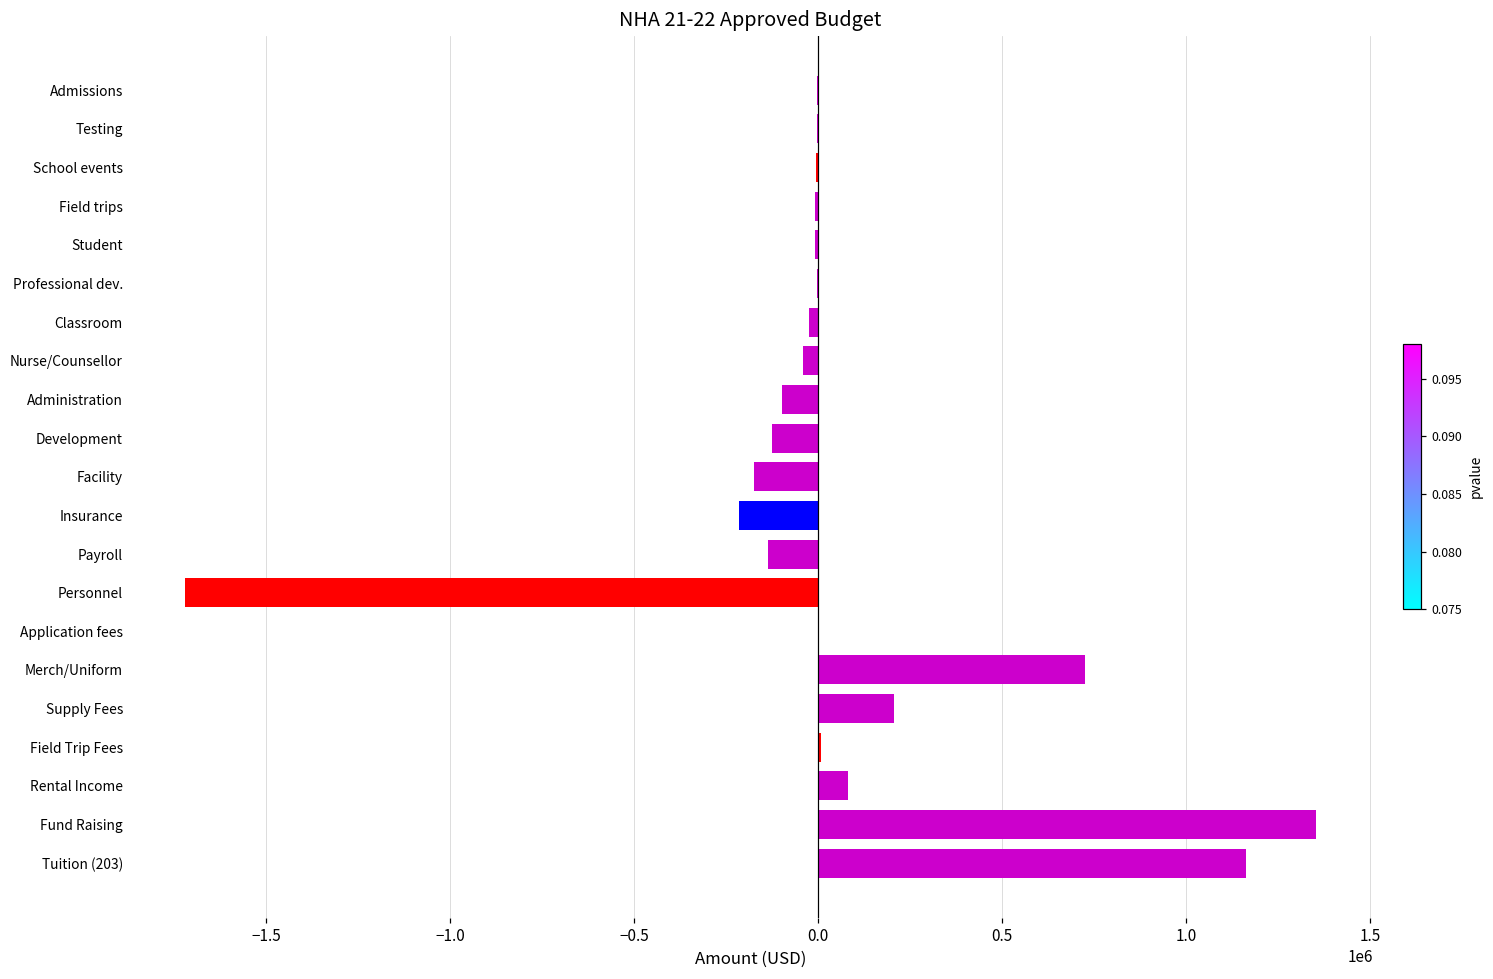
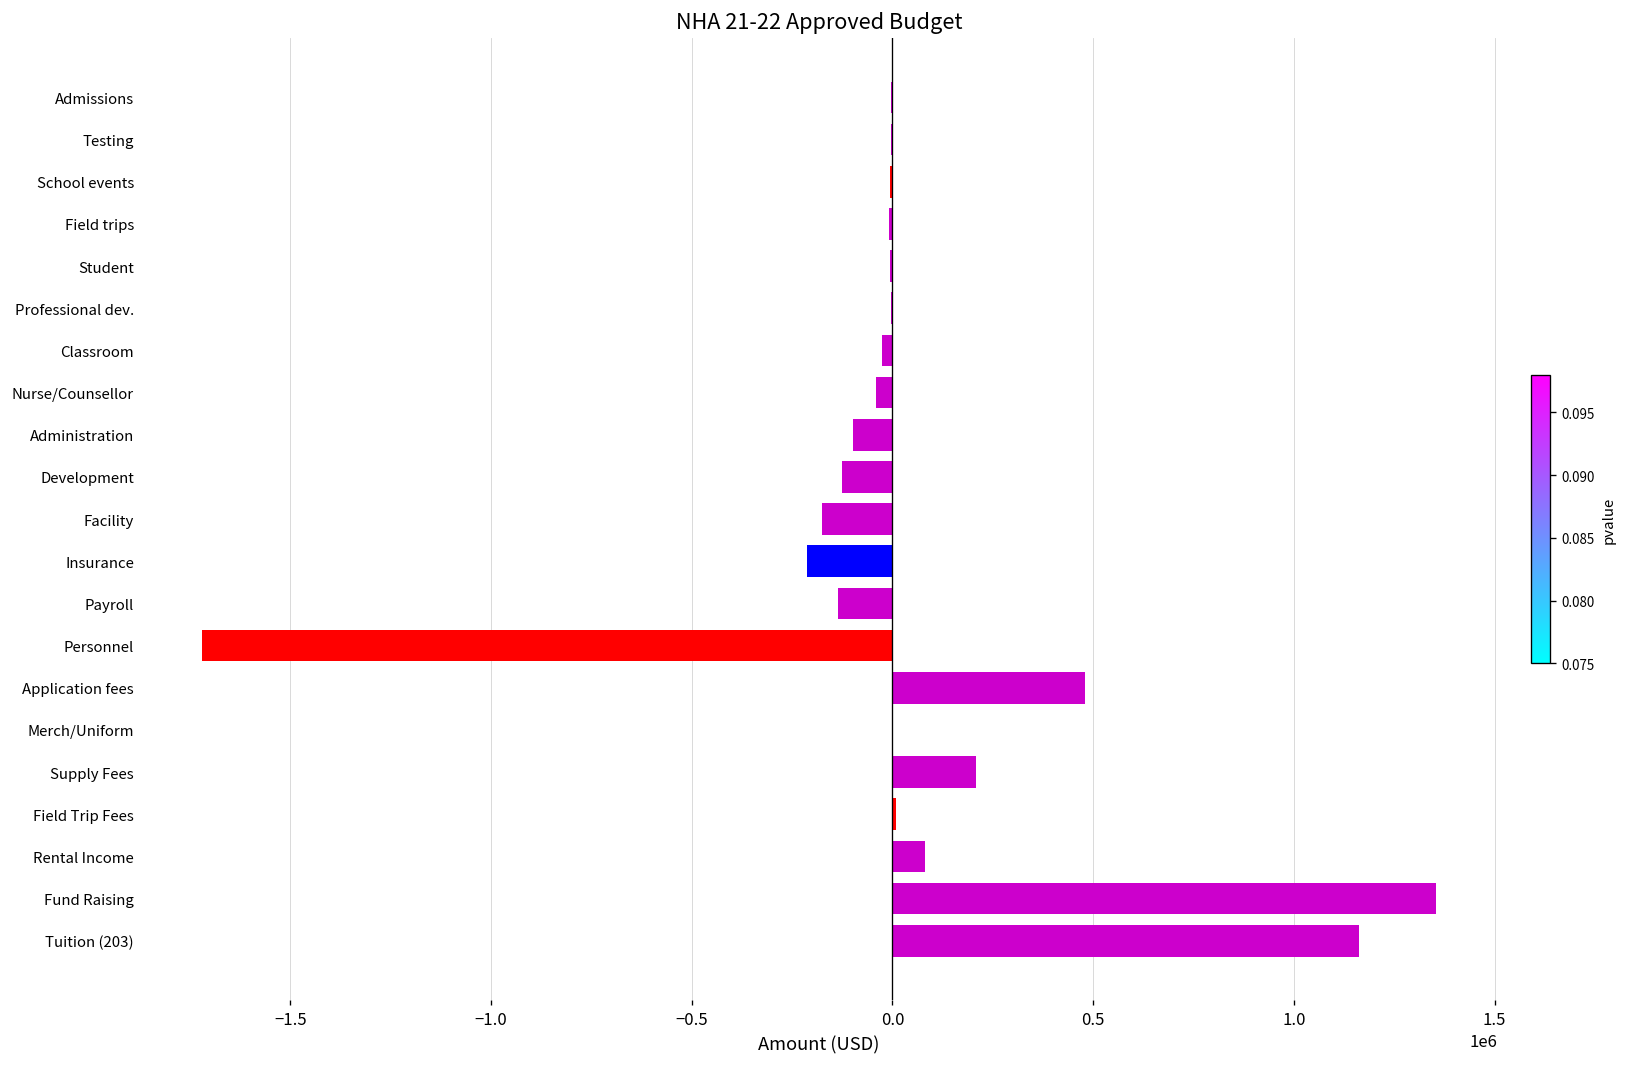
  {
    "Field trips": -10000,
    "Classroom": -30000,
    "Nurse/Counsellor": -40000,
    "Administration": -100000,
    "Development": -130000,
    "Facility": -180000,
    "Insurance": -210000,
    "Payroll": -140000,
    "Personnel": -1720000,
-   "Application fees": 0,
-   "Merch/Uniform": 730000,
+   "Application fees": 480000,
+   "Merch/Uniform": 0,
    "Supply Fees": 210000,
    "Field Trip Fees": 10000,
    "Rental Income": 80000,
    "Fund Raising": 1350000,
    "Tuition (203)": 1160000
  }
